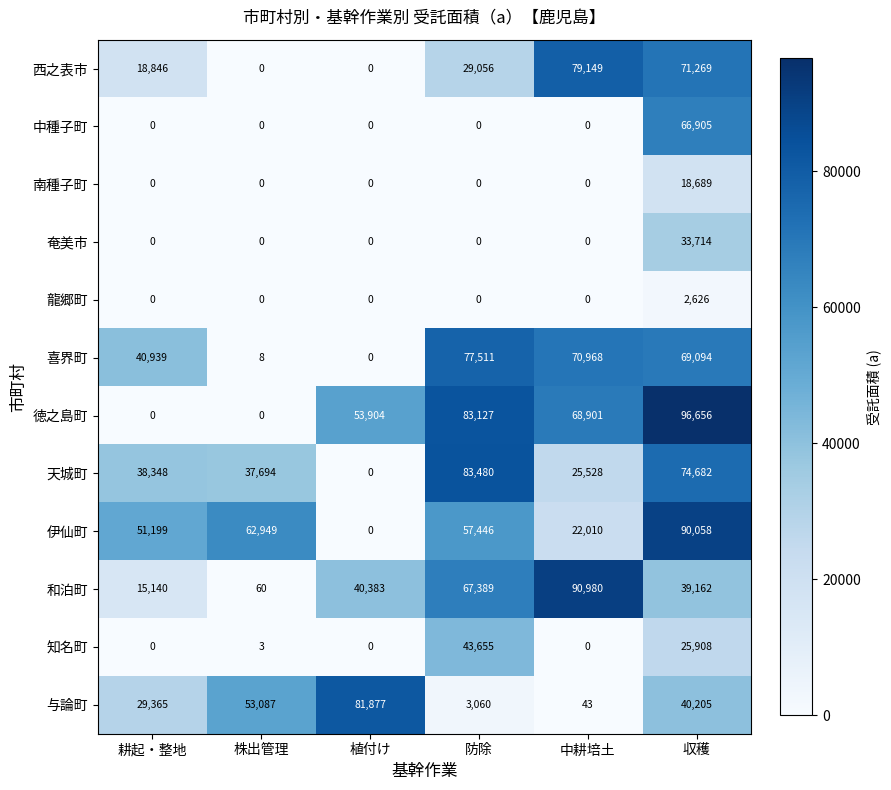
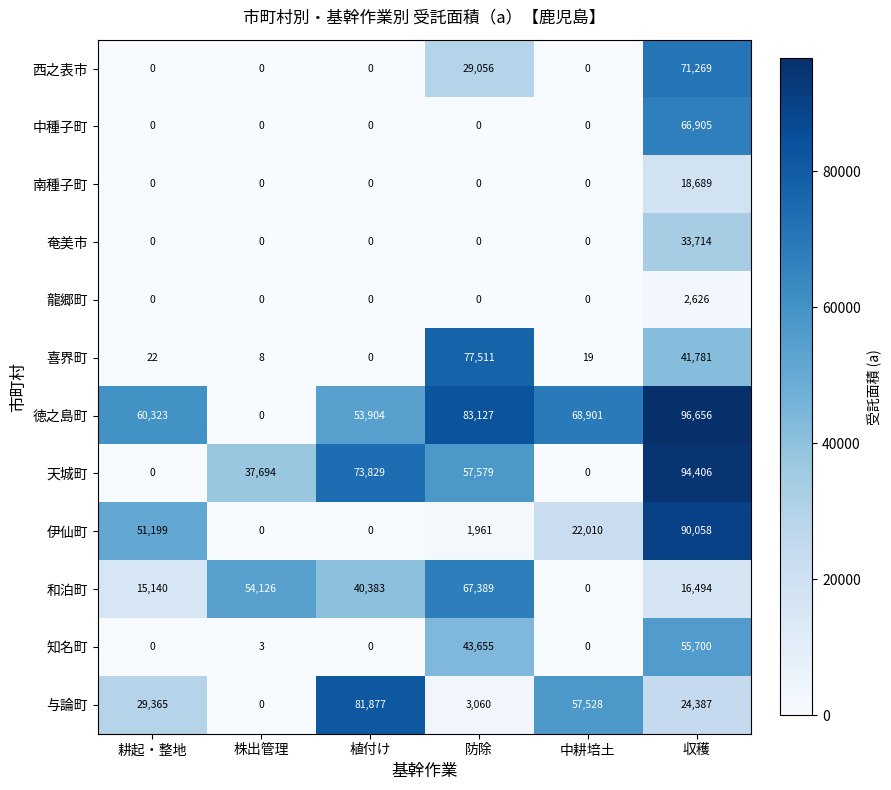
  {
    "西之表市": {
-     "耕起・整地": "18,846",
+     "耕起・整地": "0",
      "株出管理": "0",
      "植付け": "0",
      "防除": "29,056",
-     "中耕培土": "79,149",
+     "中耕培土": "0",
      "収穫": "71,269"
    },
    "中種子町": {
      "耕起・整地": "0",
      "株出管理": "0",
      "植付け": "0",
      "防除": "0",
      "中耕培土": "0",
      "収穫": "66,905"
    },
    "南種子町": {
      "耕起・整地": "0",
      "株出管理": "0",
      "植付け": "0",
      "防除": "0",
      "中耕培土": "0",
      "収穫": "18,689"
    },
    "奄美市": {
      "耕起・整地": "0",
      "株出管理": "0",
      "植付け": "0",
      "防除": "0",
      "中耕培土": "0",
      "収穫": "33,714"
    },
    "龍郷町": {
      "耕起・整地": "0",
      "株出管理": "0",
      "植付け": "0",
      "防除": "0",
      "中耕培土": "0",
      "収穫": "2,626"
    },
    "喜界町": {
-     "耕起・整地": "40,939",
+     "耕起・整地": "22",
      "株出管理": "8",
      "植付け": "0",
      "防除": "77,511",
-     "中耕培土": "70,968",
-     "収穫": "69,094"
+     "中耕培土": "19",
+     "収穫": "41,781"
    },
    "徳之島町": {
-     "耕起・整地": "0",
+     "耕起・整地": "60,323",
      "株出管理": "0",
      "植付け": "53,904",
      "防除": "83,127",
      "中耕培土": "68,901",
      "収穫": "96,656"
    },
    "天城町": {
-     "耕起・整地": "38,348",
+     "耕起・整地": "0",
      "株出管理": "37,694",
-     "植付け": "0",
-     "防除": "83,480",
-     "中耕培土": "25,528",
-     "収穫": "74,682"
+     "植付け": "73,829",
+     "防除": "57,579",
+     "中耕培土": "0",
+     "収穫": "94,406"
    },
    "伊仙町": {
      "耕起・整地": "51,199",
-     "株出管理": "62,949",
+     "株出管理": "0",
      "植付け": "0",
-     "防除": "57,446",
+     "防除": "1,961",
      "中耕培土": "22,010",
      "収穫": "90,058"
    },
    "和泊町": {
      "耕起・整地": "15,140",
-     "株出管理": "60",
+     "株出管理": "54,126",
      "植付け": "40,383",
      "防除": "67,389",
-     "中耕培土": "90,980",
-     "収穫": "39,162"
+     "中耕培土": "0",
+     "収穫": "16,494"
    },
    "知名町": {
      "耕起・整地": "0",
      "株出管理": "3",
      "植付け": "0",
      "防除": "43,655",
      "中耕培土": "0",
-     "収穫": "25,908"
+     "収穫": "55,700"
    },
    "与論町": {
      "耕起・整地": "29,365",
-     "株出管理": "53,087",
+     "株出管理": "0",
      "植付け": "81,877",
      "防除": "3,060",
-     "中耕培土": "43",
-     "収穫": "40,205"
+     "中耕培土": "57,528",
+     "収穫": "24,387"
    }
  }
